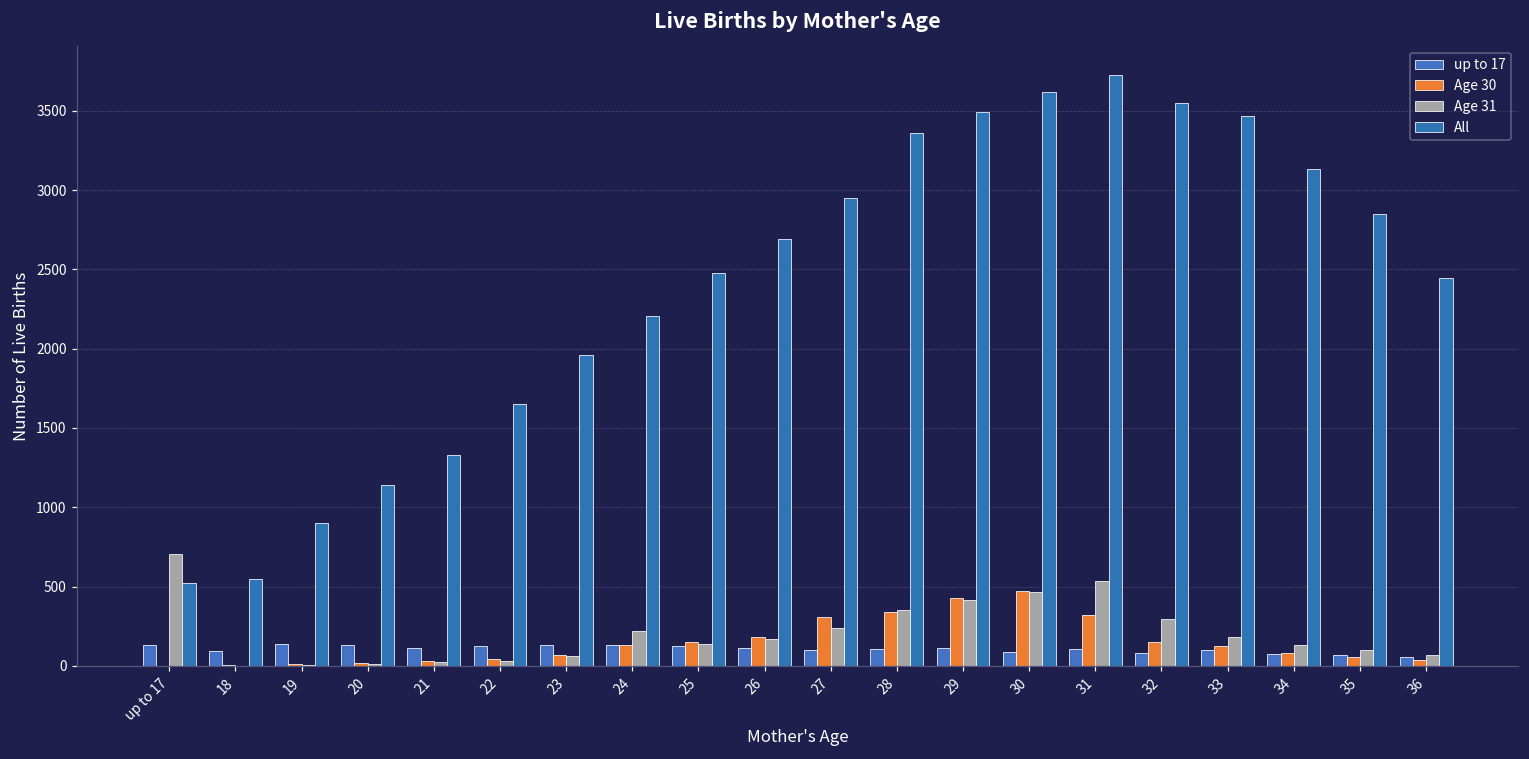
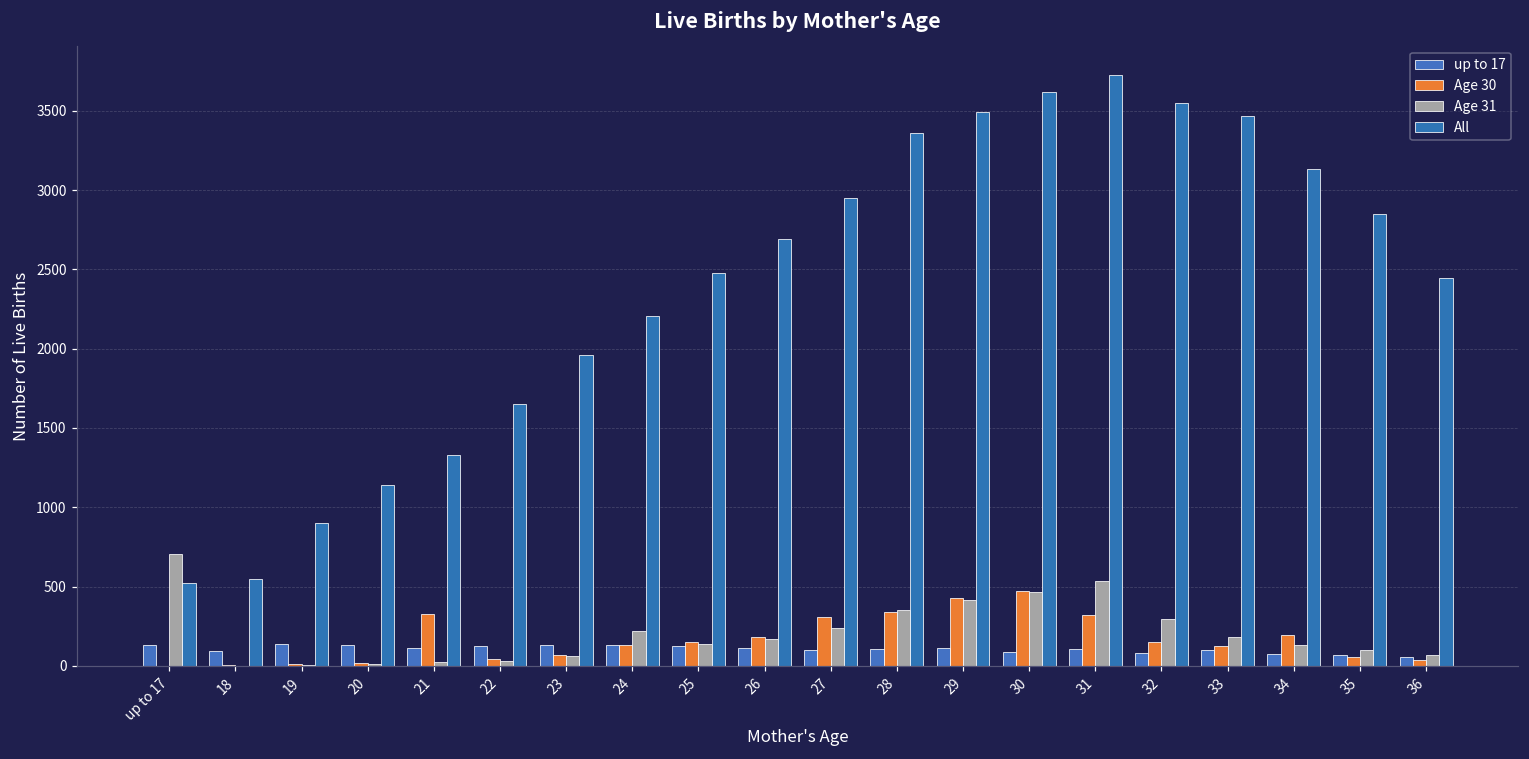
  {
    "Age 30": {
-     "21": 30,
+     "21": 330,
      "22": 40,
      "23": 70,
      "24": 130,
      "25": 150,
      "26": 180,
      "27": 310,
      "28": 340,
      "29": 430,
      "30": 470,
      "31": 320,
      "32": 150,
      "33": 130,
-     "34": 80,
+     "34": 200,
      "35": 60,
      "36": 40
    },
    "Age 31": {
      "up to 17": 700,
      "21": 20,
      "22": 30,
      "23": 60,
      "24": 220,
      "25": 140,
      "26": 170,
      "27": 240,
      "28": 350,
      "29": 410,
      "30": 470,
      "31": 530,
      "32": 300,
      "33": 180,
      "34": 130,
      "35": 100,
      "36": 70
    }
  }
